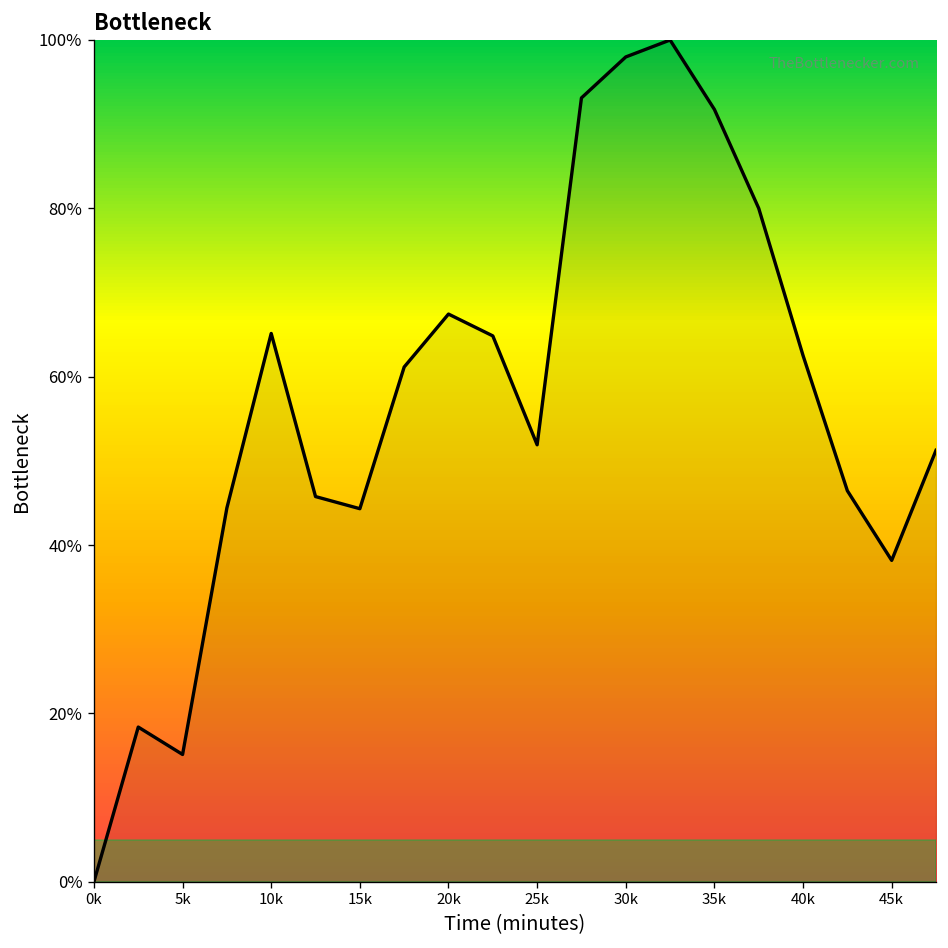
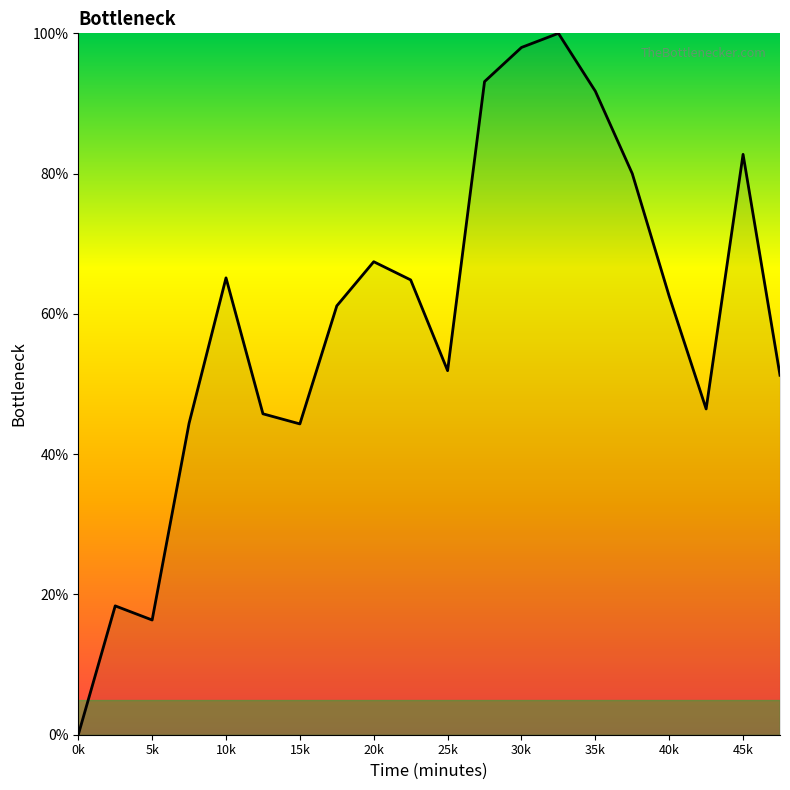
  {
    "0k": "0%",
-   "5k": "15%",
+   "5k": "16%",
    "10k": "65%",
    "15k": "44%",
    "20k": "67%",
    "25k": "52%",
    "30k": "98%",
    "35k": "92%",
    "40k": "63%",
-   "45k": "38%"
+   "45k": "83%"
  }
